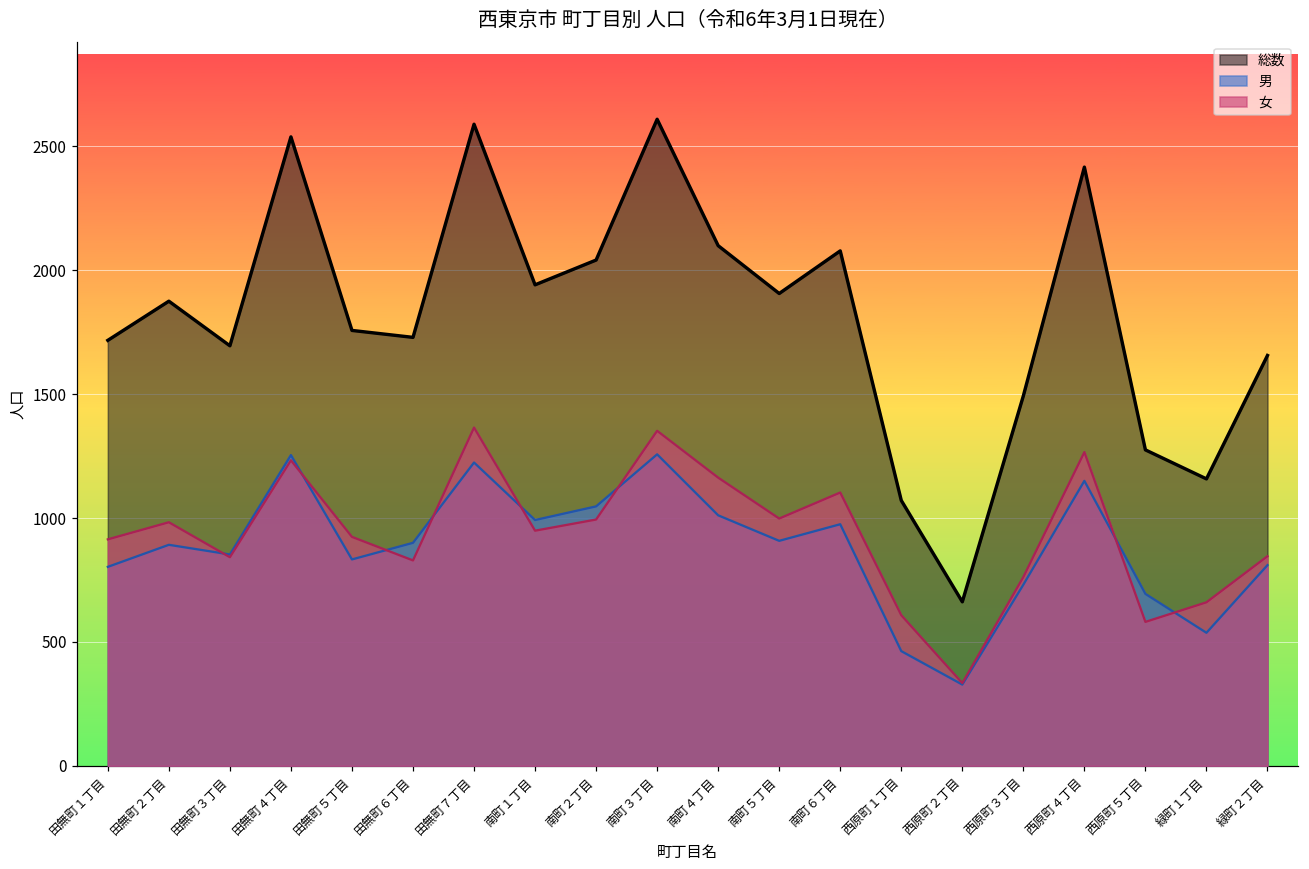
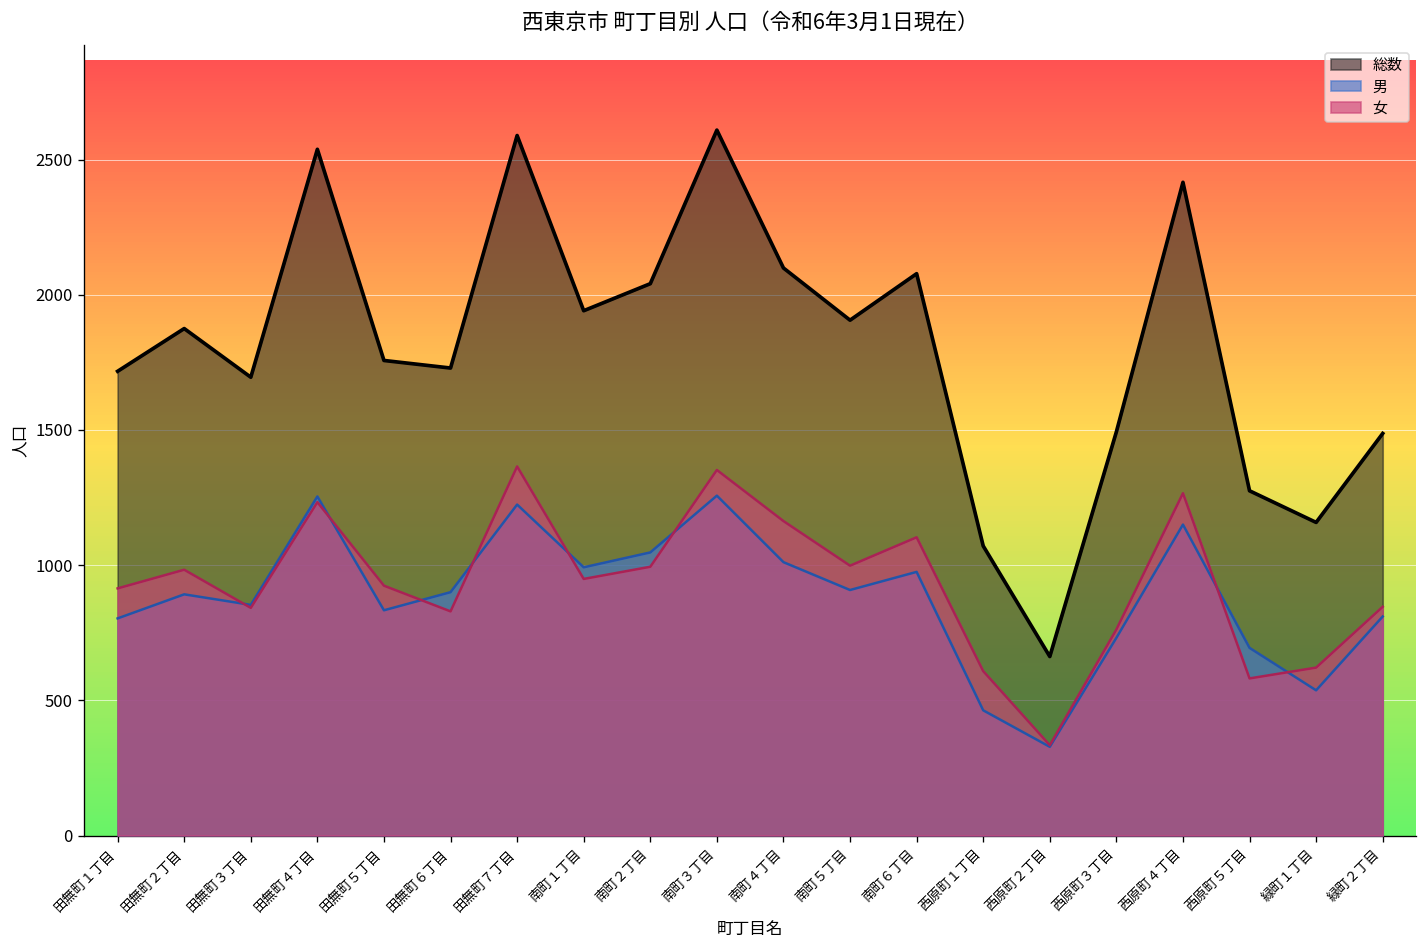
  {
    "総数": {
      "田無町１丁目": 1720,
      "田無町２丁目": 1880,
      "田無町３丁目": 1700,
      "田無町４丁目": 2540,
      "田無町５丁目": 1760,
      "田無町６丁目": 1730,
      "田無町７丁目": 2590,
      "南町１丁目": 1940,
      "南町２丁目": 2040,
      "南町３丁目": 2610,
      "南町４丁目": 2100,
      "南町５丁目": 1910,
      "南町６丁目": 2080,
      "西原町１丁目": 1070,
      "西原町２丁目": 660,
      "西原町３丁目": 1490,
      "西原町４丁目": 2420,
      "西原町５丁目": 1280,
      "緑町１丁目": 1160,
-     "緑町２丁目": 1660
+     "緑町２丁目": 1490
    },
    "男": {
      "田無町１丁目": 800,
      "田無町２丁目": 890,
      "田無町４丁目": 1250,
      "田無町５丁目": 830,
      "田無町６丁目": 900,
      "田無町７丁目": 1220,
      "南町１丁目": 990,
      "南町２丁目": 1050,
      "南町３丁目": 1260,
      "南町４丁目": 1010,
      "南町５丁目": 910,
      "南町６丁目": 980,
      "西原町１丁目": 460,
      "西原町３丁目": 730,
      "西原町４丁目": 1150,
      "西原町５丁目": 690,
      "緑町１丁目": 540,
      "緑町２丁目": 810
    },
    "女": {
      "田無町１丁目": 910,
      "田無町２丁目": 980,
      "田無町４丁目": 1230,
      "田無町５丁目": 920,
      "田無町６丁目": 830,
      "田無町７丁目": 1370,
      "南町１丁目": 950,
      "南町２丁目": 990,
      "南町３丁目": 1350,
      "南町４丁目": 1160,
      "南町５丁目": 1000,
      "南町６丁目": 1100,
      "西原町１丁目": 610,
      "西原町３丁目": 760,
      "西原町４丁目": 1270,
      "西原町５丁目": 580,
-     "緑町１丁目": 660,
+     "緑町１丁目": 620,
      "緑町２丁目": 850
    }
  }
